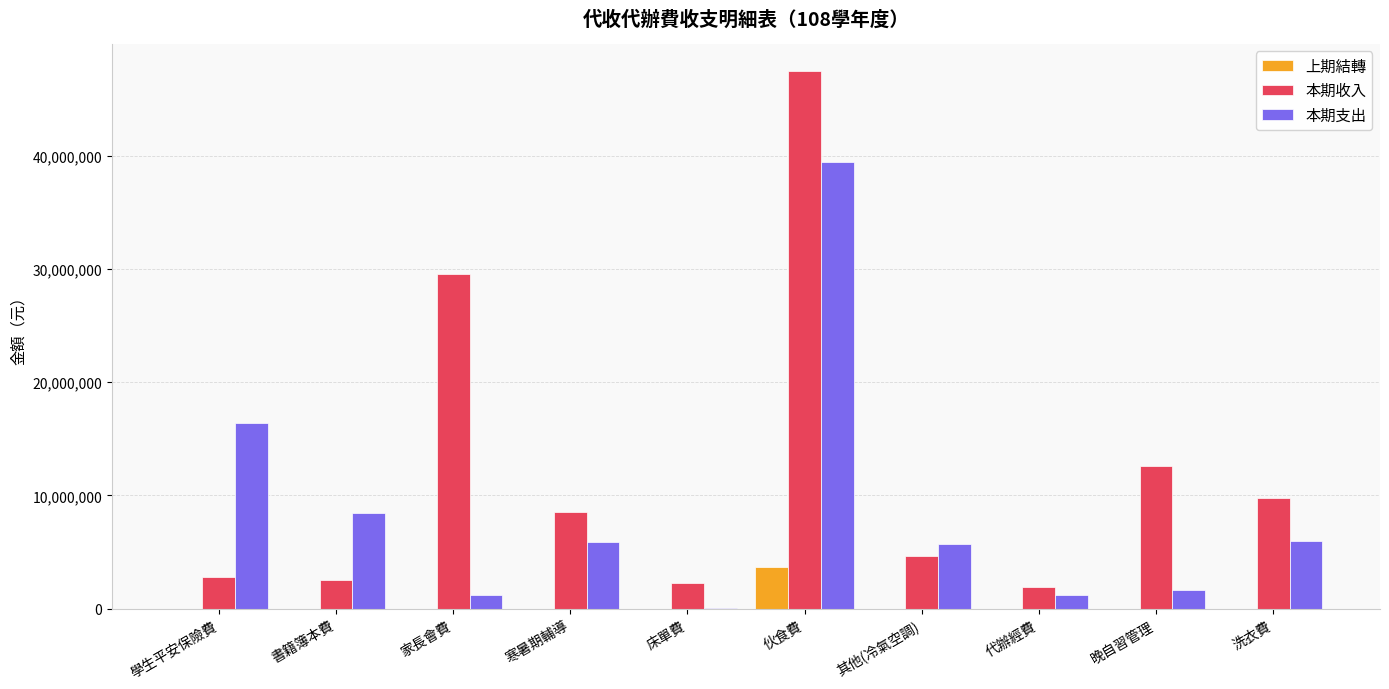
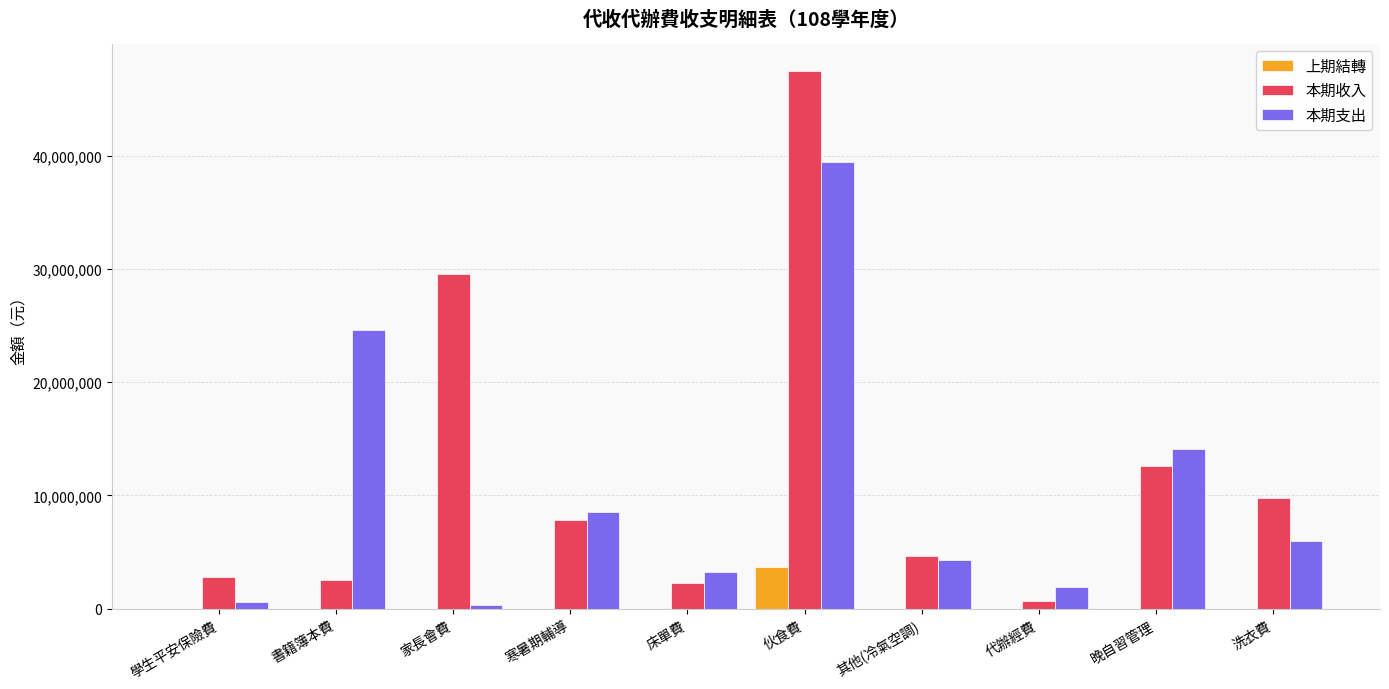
  {
    "上期結轉": {
      "學生平安保險費": "0",
      "家長會費": "0",
      "寒暑期輔導": "0",
      "床單費": "0",
      "伙食費": "3,700,000",
      "其他(冷氣空調)": "0",
      "代辦經費": "0",
      "晚自習管理": "0",
      "洗衣費": "0"
    },
    "本期收入": {
      "學生平安保險費": "2,800,000",
      "書籍簿本費": "2,600,000",
      "家長會費": "29,600,000",
-     "寒暑期輔導": "8,600,000",
+     "寒暑期輔導": "7,800,000",
      "床單費": "2,300,000",
      "伙食費": "47,500,000",
      "其他(冷氣空調)": "4,600,000",
-     "代辦經費": "1,900,000",
+     "代辦經費": "700,000",
      "晚自習管理": "12,600,000",
      "洗衣費": "9,800,000"
    },
    "本期支出": {
-     "學生平安保險費": "16,400,000",
-     "書籍簿本費": "8,400,000",
-     "家長會費": "1,200,000",
-     "寒暑期輔導": "5,800,000",
-     "床單費": "100,000",
+     "學生平安保險費": "600,000",
+     "書籍簿本費": "24,600,000",
+     "家長會費": "300,000",
+     "寒暑期輔導": "8,600,000",
+     "床單費": "3,200,000",
      "伙食費": "39,500,000",
-     "其他(冷氣空調)": "5,700,000",
-     "代辦經費": "1,200,000",
-     "晚自習管理": "1,600,000",
+     "其他(冷氣空調)": "4,300,000",
+     "代辦經費": "1,900,000",
+     "晚自習管理": "14,100,000",
      "洗衣費": "6,000,000"
    }
  }
